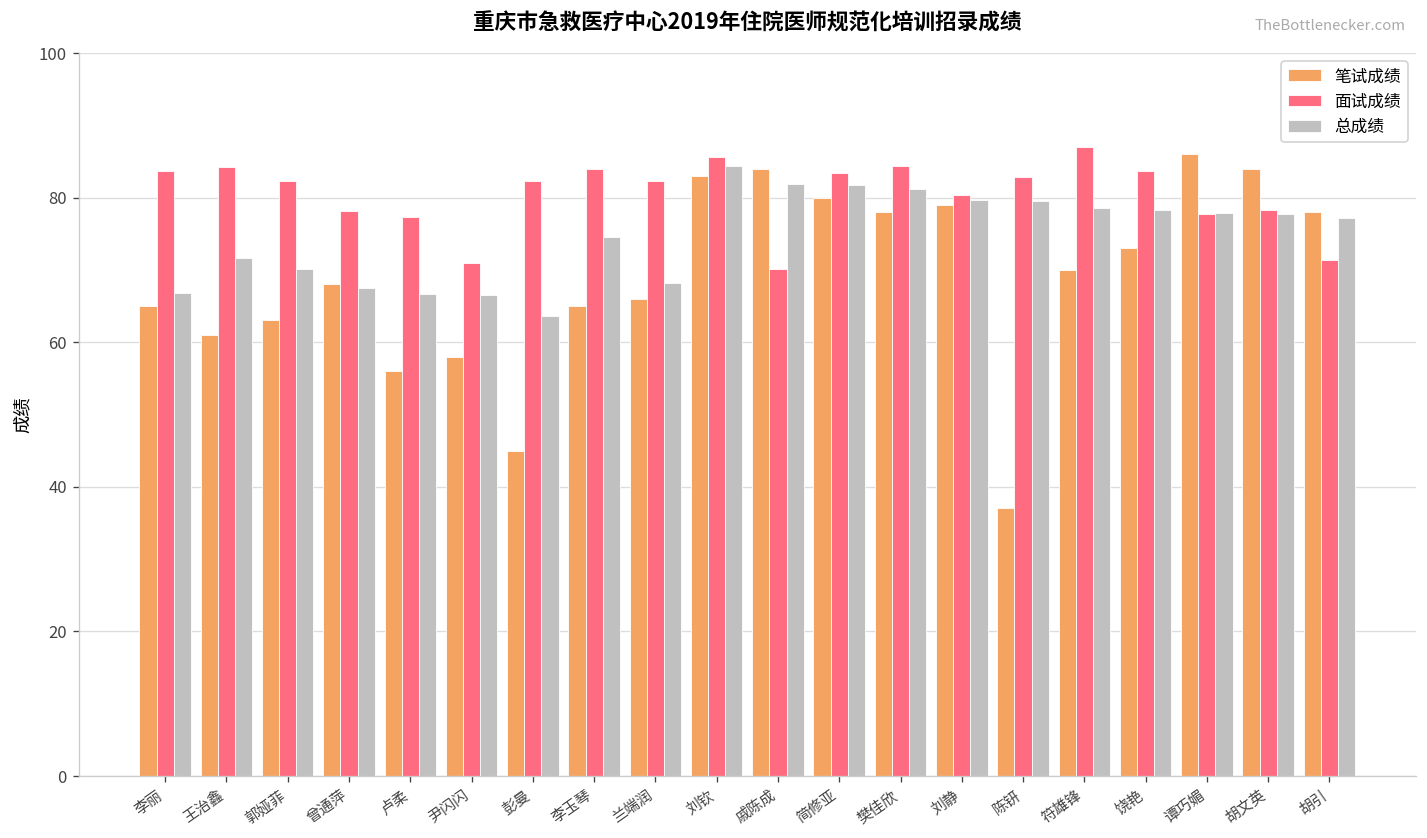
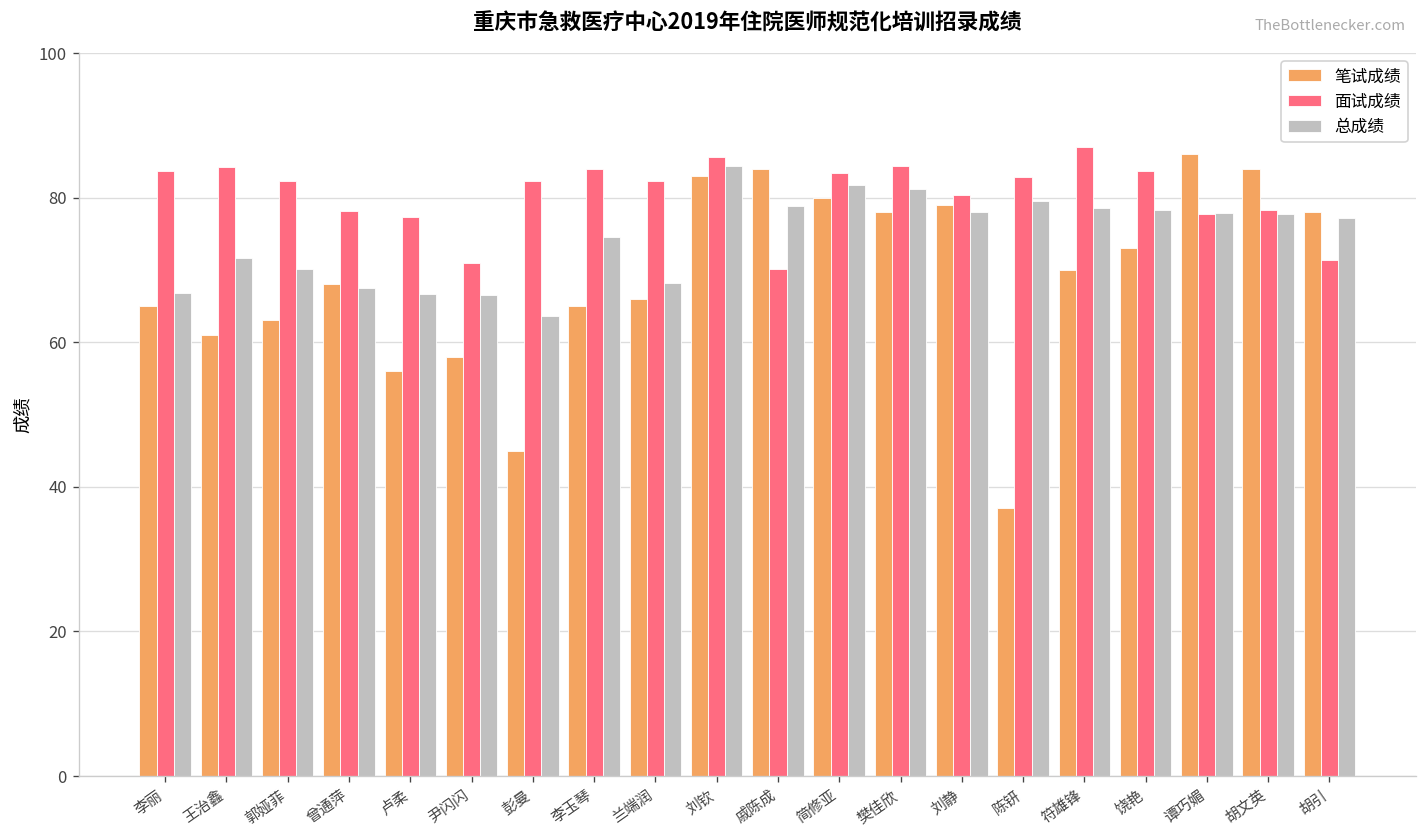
  {
    "笔试成绩": {
      "李丽": 65,
      "王治鑫": 61,
      "郭娅菲": 63,
      "曾通萍": 68,
      "卢柔": 56,
      "尹闪闪": 58,
      "彭曼": 45,
      "李玉琴": 65,
      "兰端润": 66,
      "刘钦": 83,
      "戚陈成": 84,
      "简修亚": 80,
      "樊佳欣": 78,
      "刘静": 79,
      "陈钘": 37,
      "符雄锋": 70,
      "饶艳": 73,
      "谭巧媚": 86,
      "胡文英": 84,
      "胡引": 78
    },
    "面试成绩": {
      "李丽": 84,
      "王治鑫": 84,
      "郭娅菲": 82,
      "曾通萍": 78,
      "卢柔": 77,
      "尹闪闪": 71,
      "彭曼": 82,
      "李玉琴": 84,
      "兰端润": 82,
      "刘钦": 86,
      "戚陈成": 70,
      "简修亚": 83,
      "樊佳欣": 84,
      "刘静": 80,
      "陈钘": 83,
      "符雄锋": 87,
      "饶艳": 84,
      "谭巧媚": 78,
      "胡文英": 78,
      "胡引": 71
    },
    "总成绩": {
      "李丽": 67,
      "王治鑫": 72,
      "郭娅菲": 70,
      "曾通萍": 68,
      "卢柔": 67,
      "尹闪闪": 67,
      "彭曼": 64,
      "李玉琴": 75,
      "兰端润": 68,
      "刘钦": 84,
-     "戚陈成": 82,
+     "戚陈成": 79,
      "简修亚": 82,
      "樊佳欣": 81,
-     "刘静": 80,
+     "刘静": 78,
      "陈钘": 80,
      "符雄锋": 79,
      "饶艳": 78,
      "谭巧媚": 78,
      "胡文英": 78,
      "胡引": 77
    }
  }
